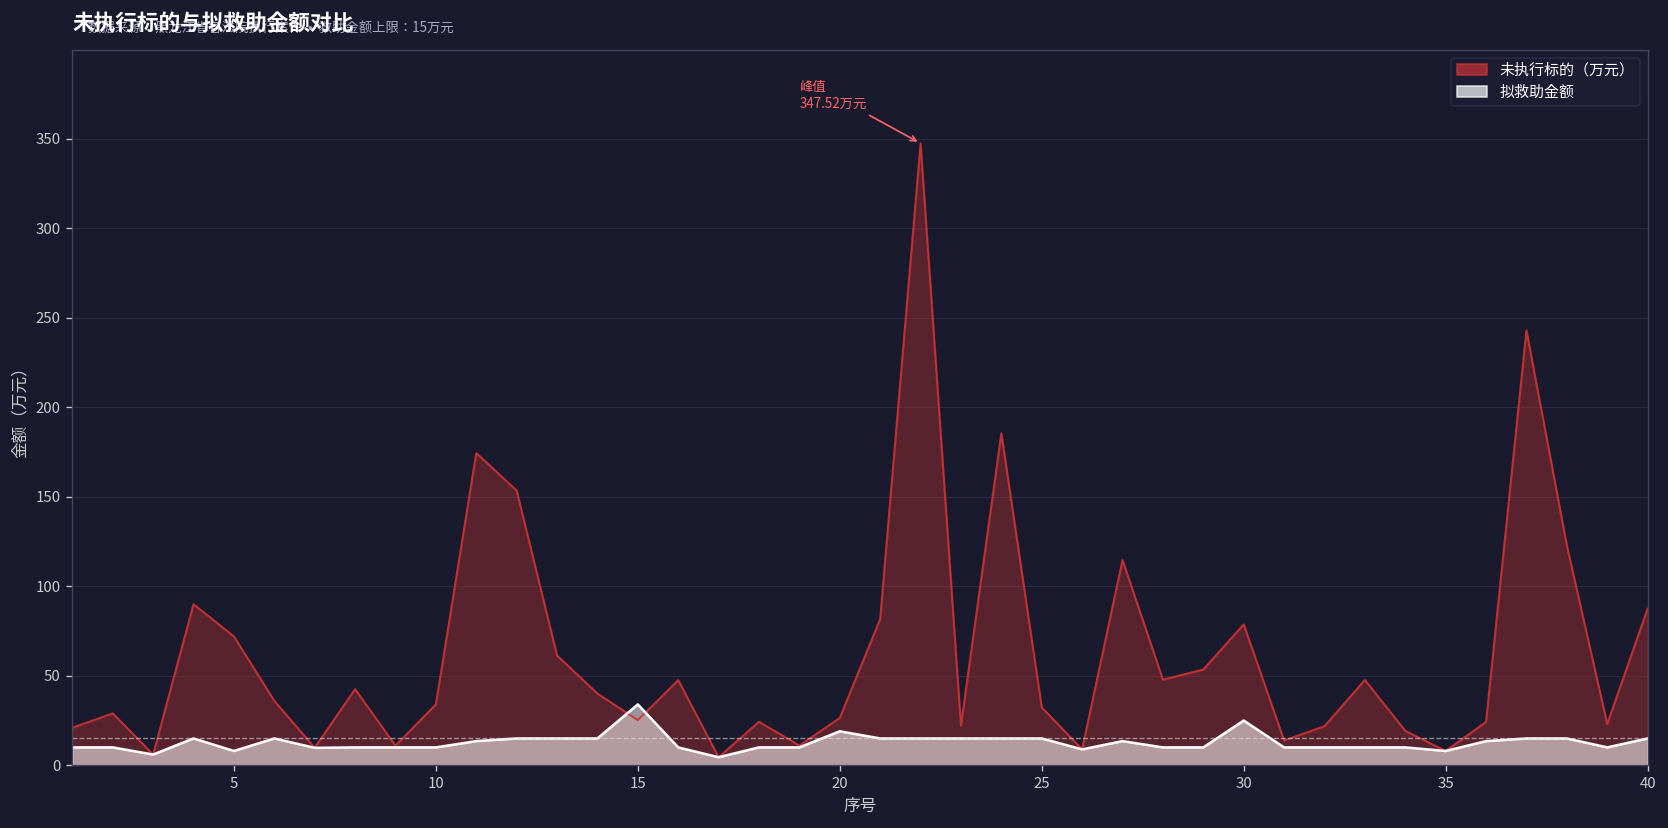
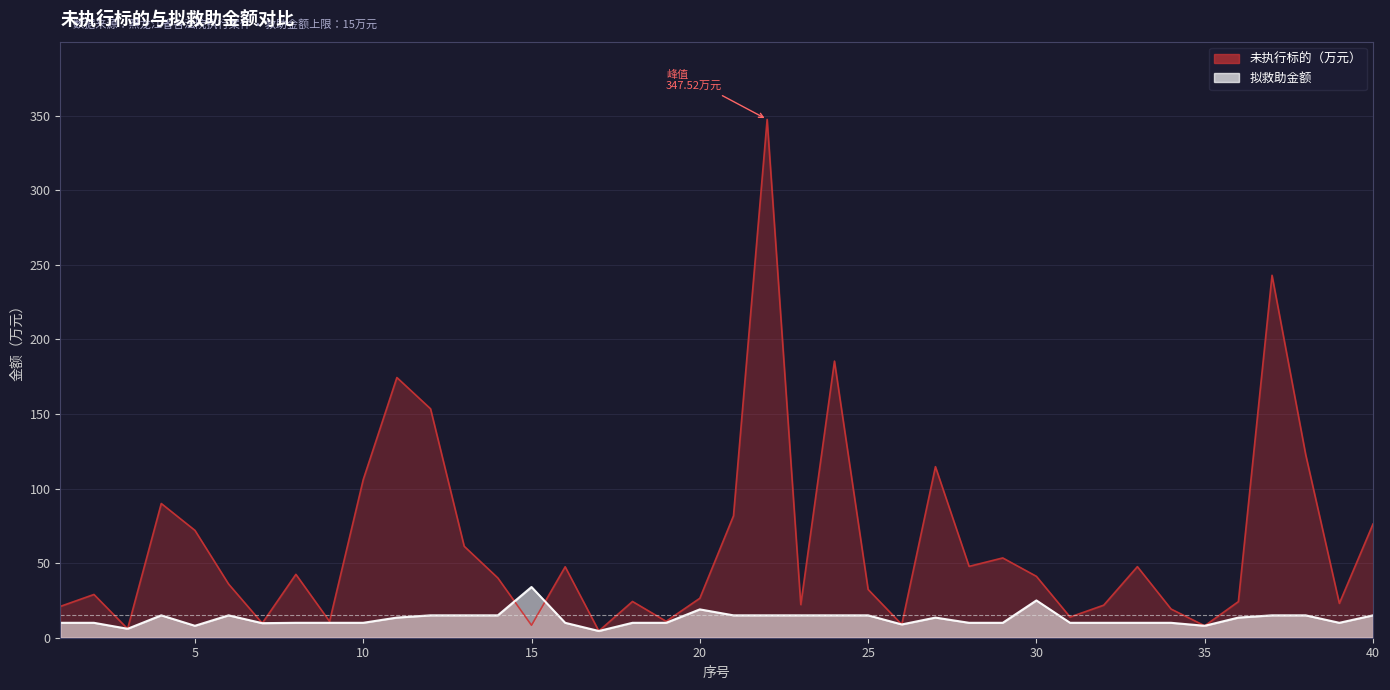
  {
    "未执行标的（万元）": {
      "5": 72,
-     "10": 34,
-     "15": 25,
+     "10": 106,
+     "15": 8,
      "20": 26,
      "25": 32,
-     "30": 79,
-     "40": 88
+     "30": 41,
+     "40": 76
    },
    "拟救助金额": {
      "5": 8,
      "10": 10,
      "15": 34,
      "20": 19,
      "25": 15,
      "30": 25,
      "40": 15
    }
  }
